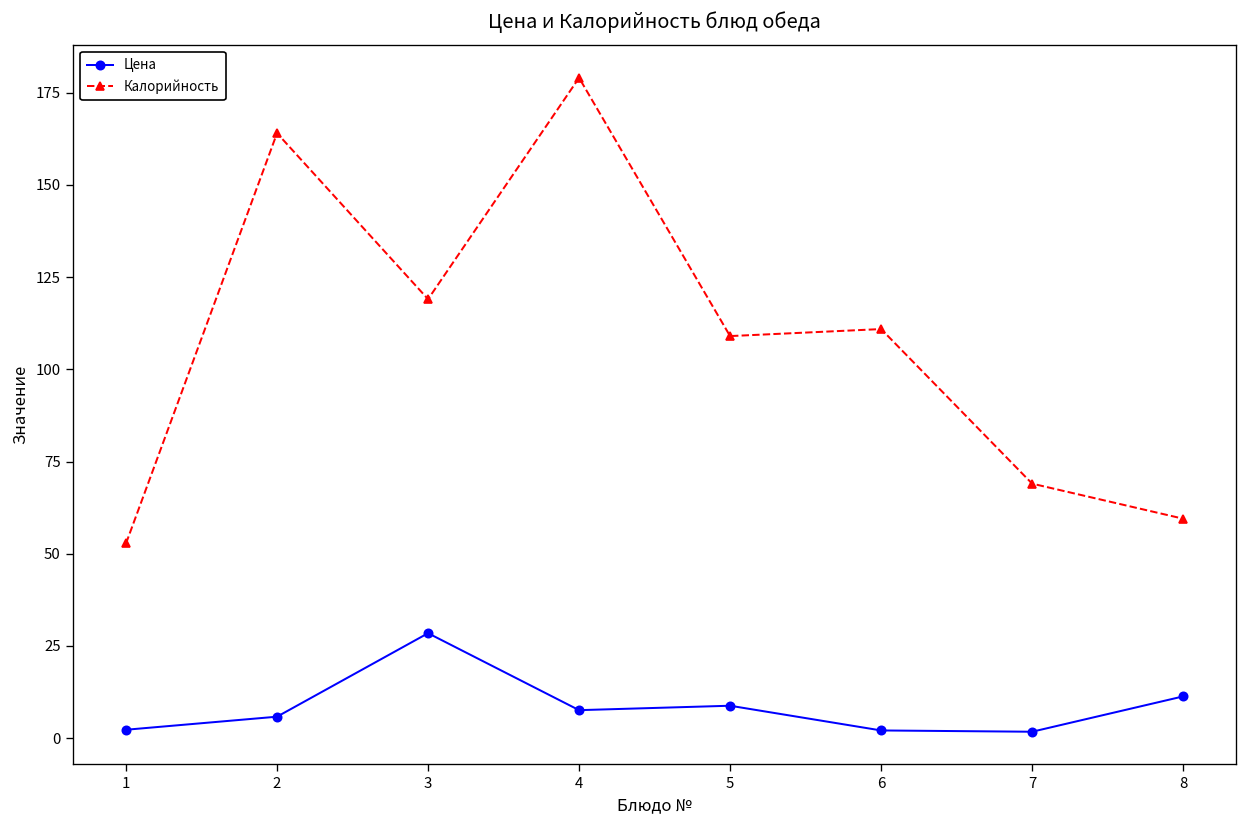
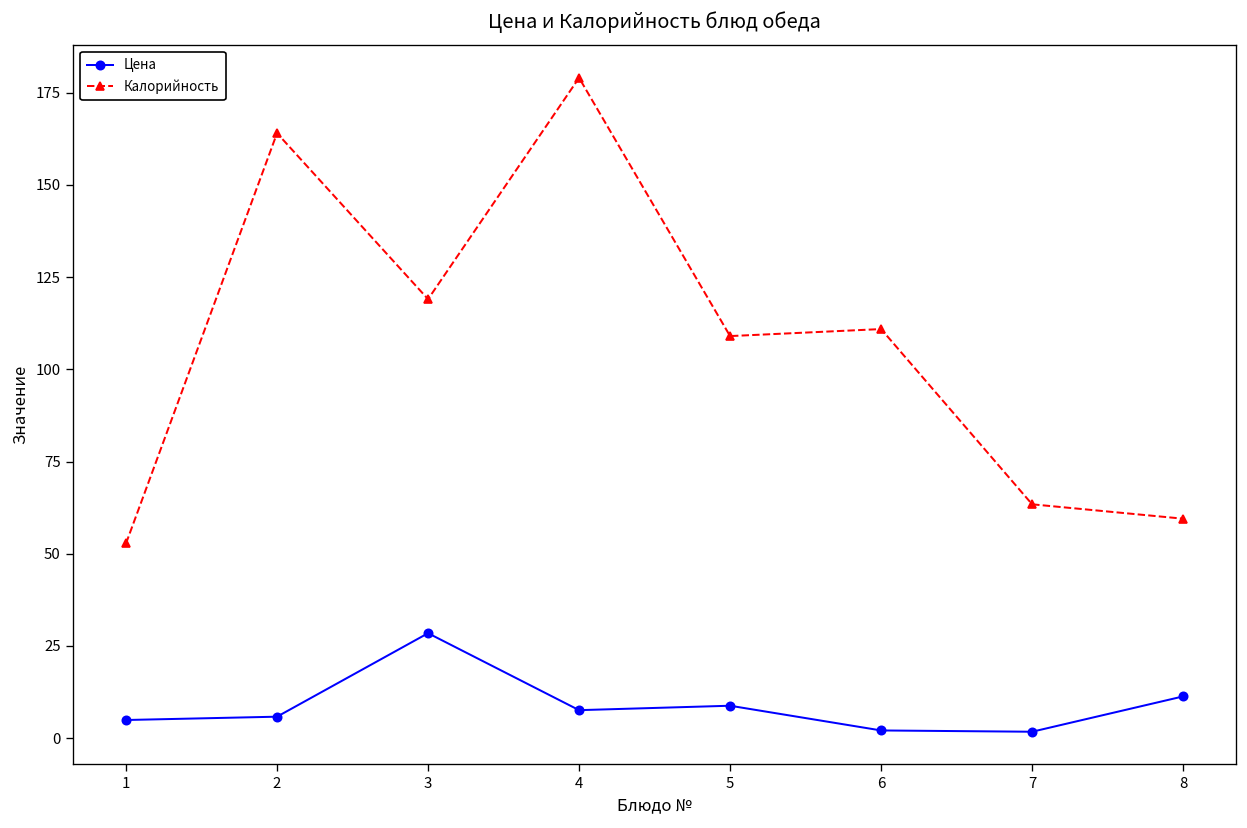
  {
    "Цена": {
-     "1": 2,
+     "1": 5,
      "2": 6,
      "3": 28,
      "4": 8,
      "5": 9,
      "6": 2,
      "7": 2,
      "8": 11
    },
    "Калорийность": {
      "1": 53,
      "2": 164,
      "3": 119,
      "4": 179,
      "5": 109,
      "6": 111,
-     "7": 69,
+     "7": 63,
      "8": 60
    }
  }
